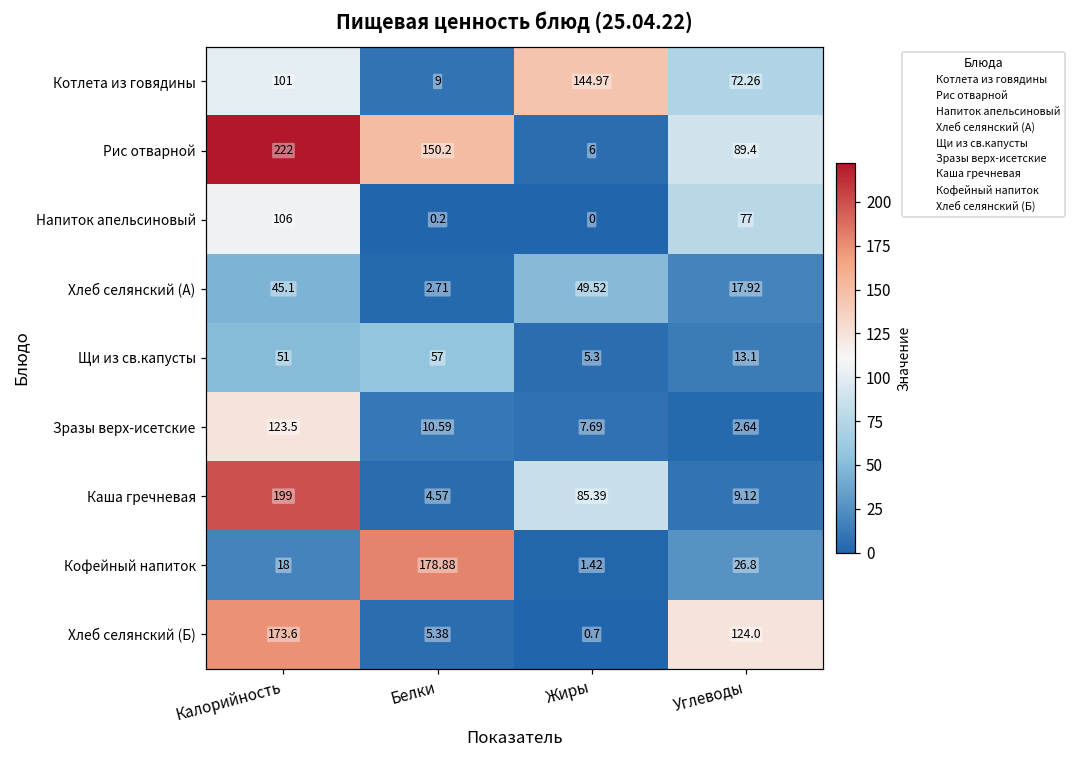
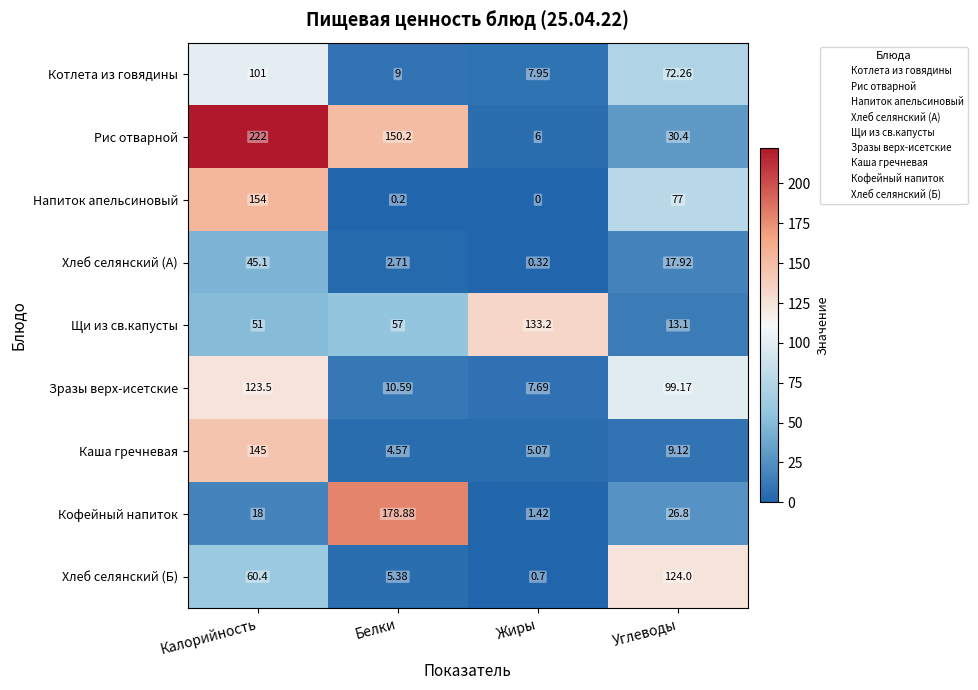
  {
    "Котлета из говядины": {
-     "Жиры": 144.97
+     "Жиры": 7.95
    },
    "Рис отварной": {
-     "Углеводы": 89.4
+     "Углеводы": 30.4
    },
    "Напиток апельсиновый": {
-     "Калорийность": 106
+     "Калорийность": 154
    },
    "Хлеб селянский (А)": {
-     "Жиры": 49.52
+     "Жиры": 0.32
    },
    "Щи из св.капусты": {
-     "Жиры": 5.3
+     "Жиры": 133.2
    },
    "Зразы верх-исетские": {
-     "Углеводы": 2.64
+     "Углеводы": 99.17
    },
    "Каша гречневая": {
-     "Калорийность": 199,
-     "Жиры": 85.39
+     "Калорийность": 145,
+     "Жиры": 5.07
    },
    "Хлеб селянский (Б)": {
-     "Калорийность": 173.6
+     "Калорийность": 60.4
    }
  }
